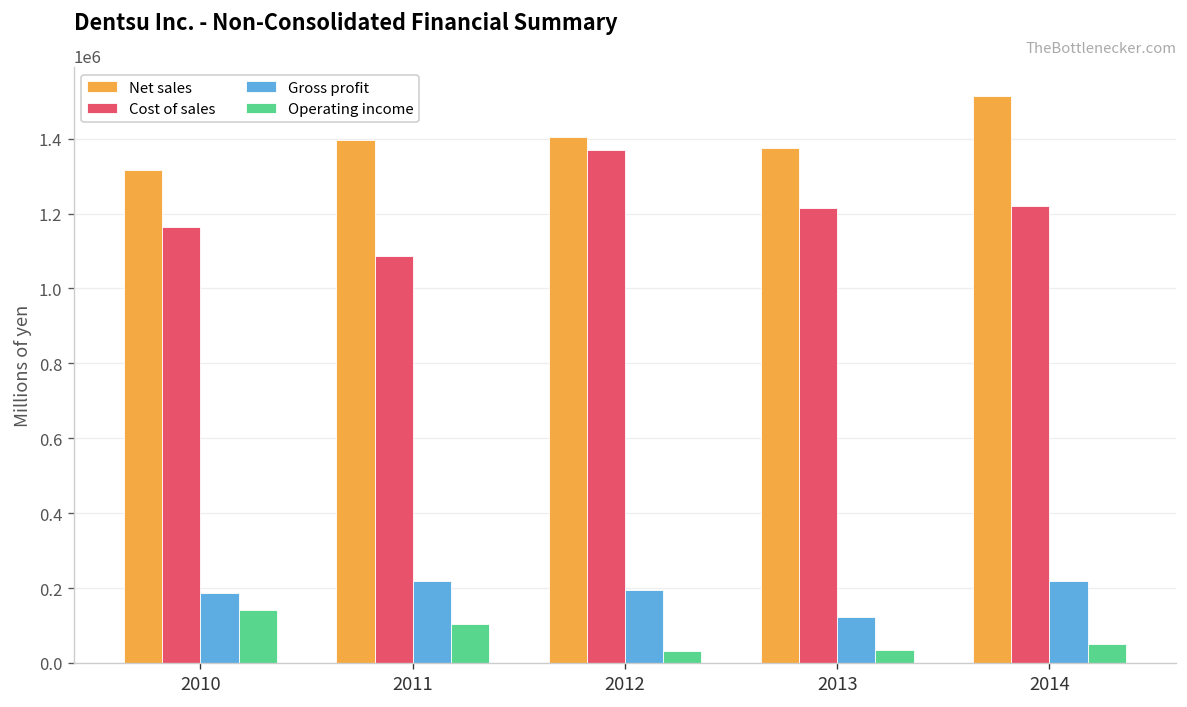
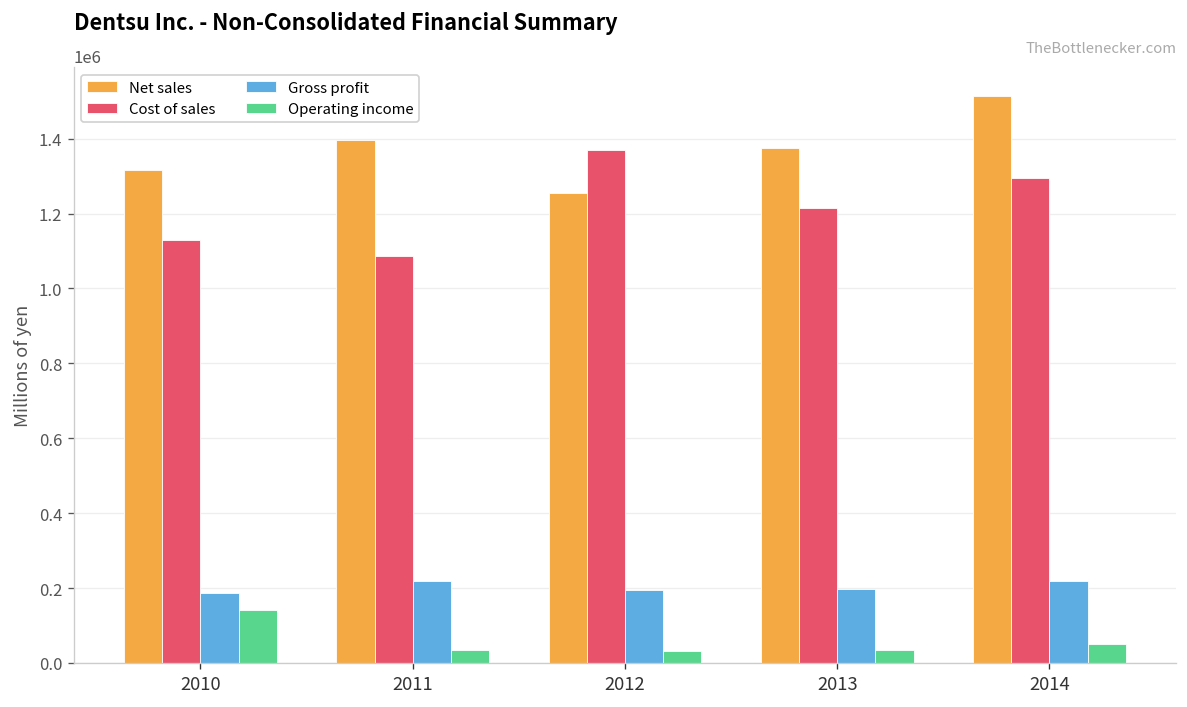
  {
    "Net sales": {
      "2010": 1320000,
      "2011": 1400000,
-     "2012": 1400000,
+     "2012": 1250000,
      "2013": 1380000,
      "2014": 1520000
    },
    "Cost of sales": {
-     "2010": 1160000,
+     "2010": 1130000,
      "2011": 1090000,
      "2012": 1370000,
      "2013": 1210000,
-     "2014": 1220000
+     "2014": 1300000
    },
    "Gross profit": {
      "2010": 190000,
      "2011": 220000,
      "2012": 190000,
-     "2013": 120000,
+     "2013": 200000,
      "2014": 220000
    },
    "Operating income": {
      "2010": 140000,
-     "2011": 100000,
+     "2011": 30000,
      "2012": 30000,
      "2013": 40000,
      "2014": 50000
    }
  }
